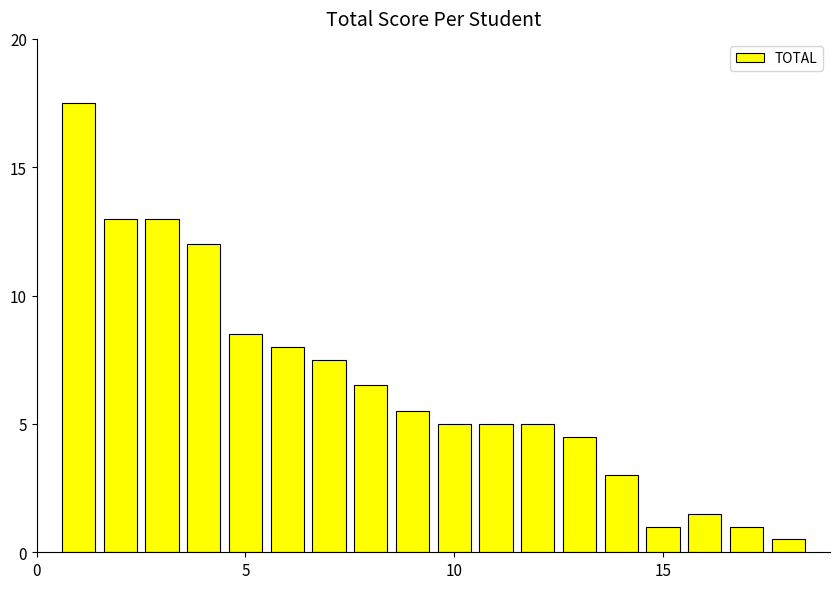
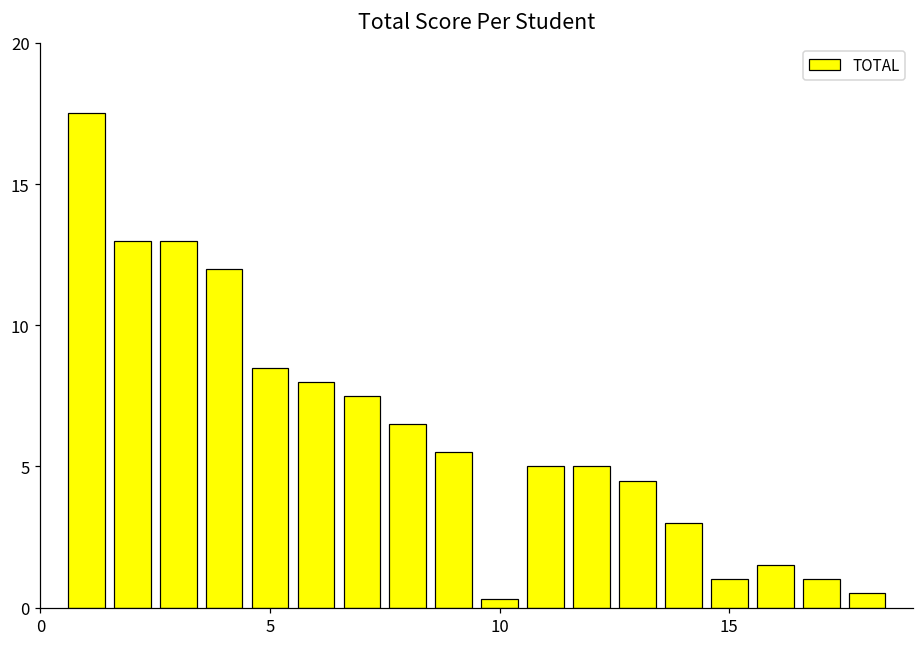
  {
    "5": 8.5,
-   "10": 5.0,
+   "10": 0.3,
    "15": 1.0
  }
